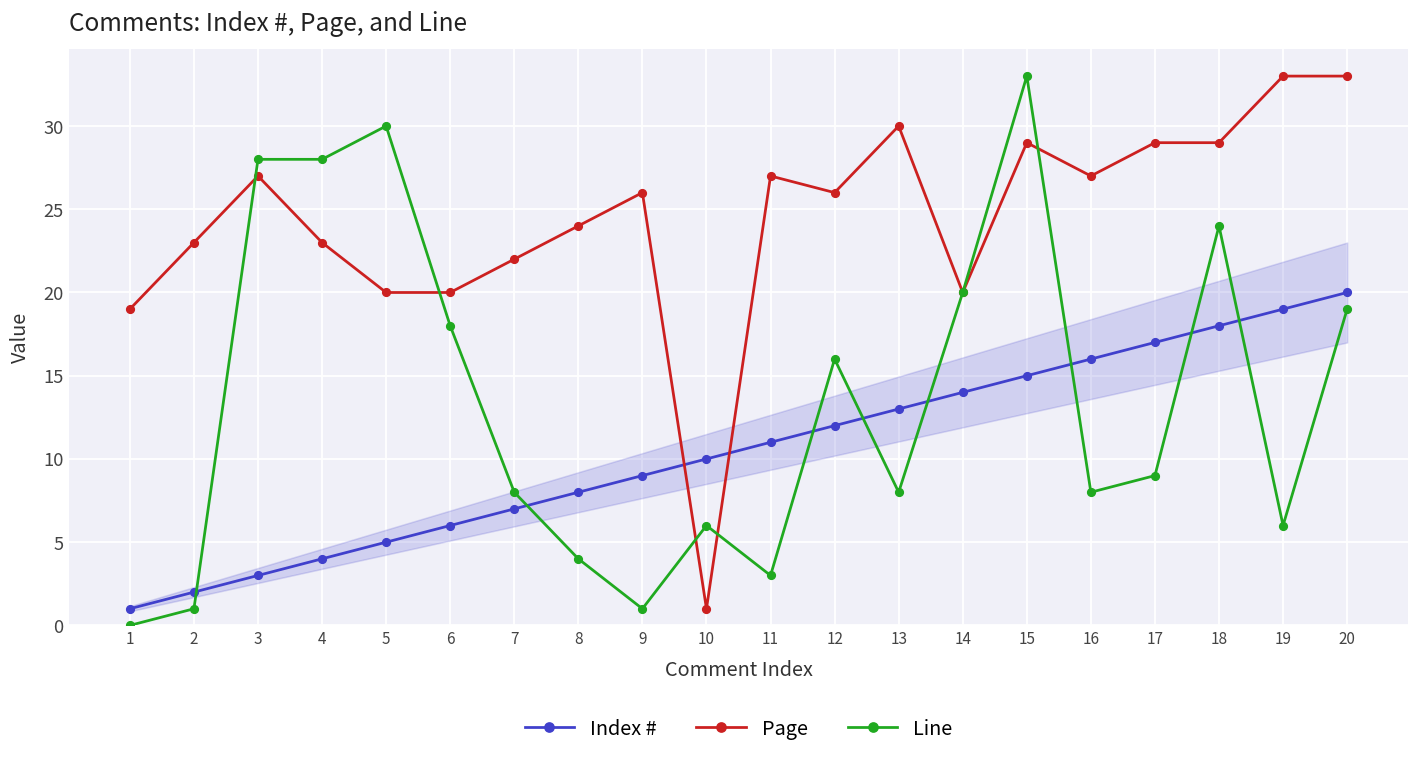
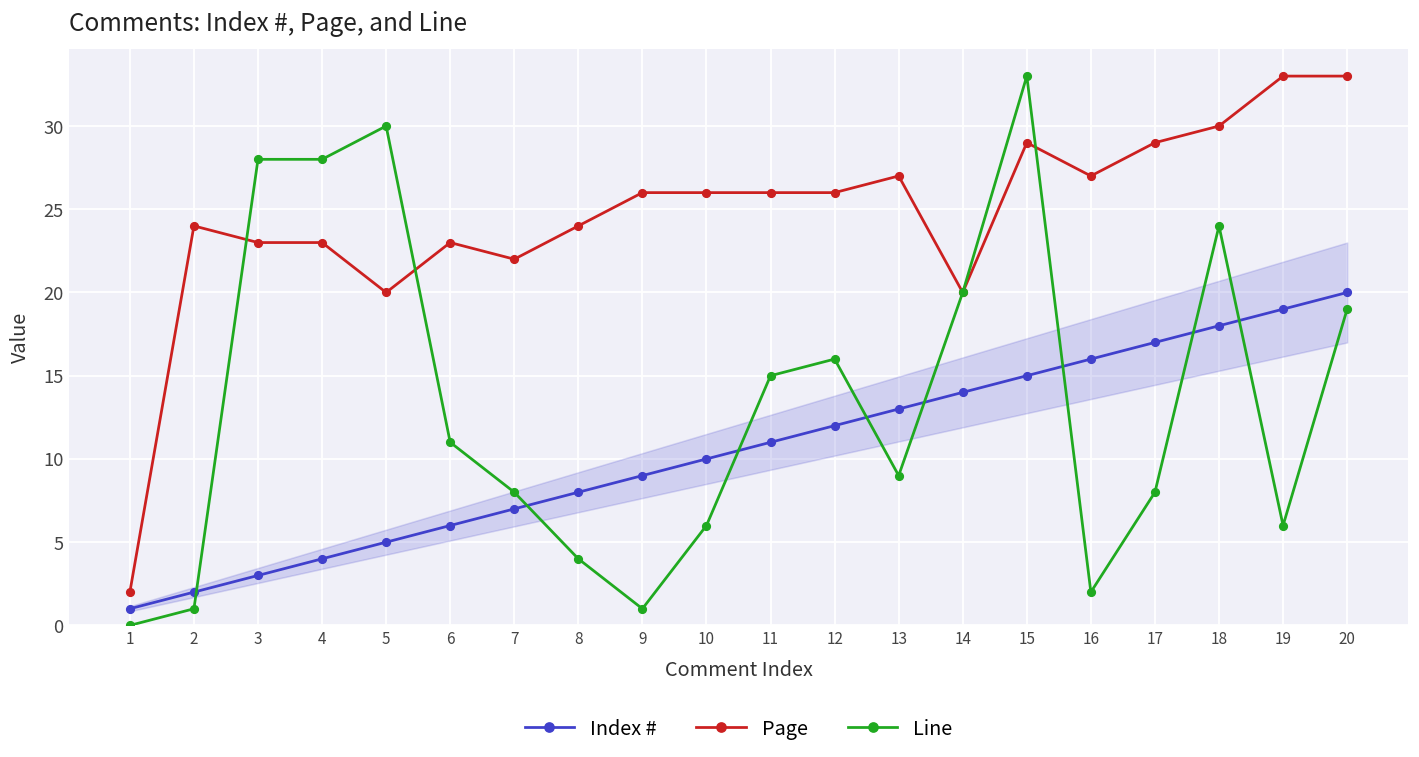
  {
    "Page": {
-     "1": 19,
-     "2": 23,
-     "3": 27,
+     "1": 2,
+     "2": 24,
+     "3": 23,
      "4": 23,
      "5": 20,
-     "6": 20,
+     "6": 23,
      "7": 22,
      "8": 24,
      "9": 26,
-     "10": 1,
-     "11": 27,
+     "10": 26,
+     "11": 26,
      "12": 26,
-     "13": 30,
+     "13": 27,
      "15": 29,
      "16": 27,
      "17": 29,
-     "18": 29,
+     "18": 30,
      "19": 33,
      "20": 33
    },
    "Line": {
      "1": 0,
      "2": 1,
      "3": 28,
      "4": 28,
      "5": 30,
-     "6": 18,
+     "6": 11,
      "8": 4,
      "9": 1,
      "10": 6,
-     "11": 3,
+     "11": 15,
      "12": 16,
-     "13": 8,
+     "13": 9,
      "15": 33,
-     "16": 8,
-     "17": 9,
+     "16": 2,
+     "17": 8,
      "18": 24,
      "19": 6,
      "20": 19
    }
  }
